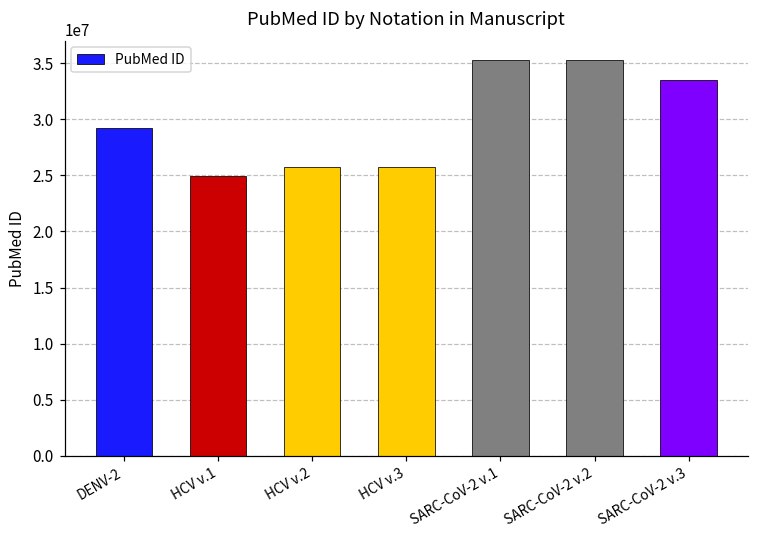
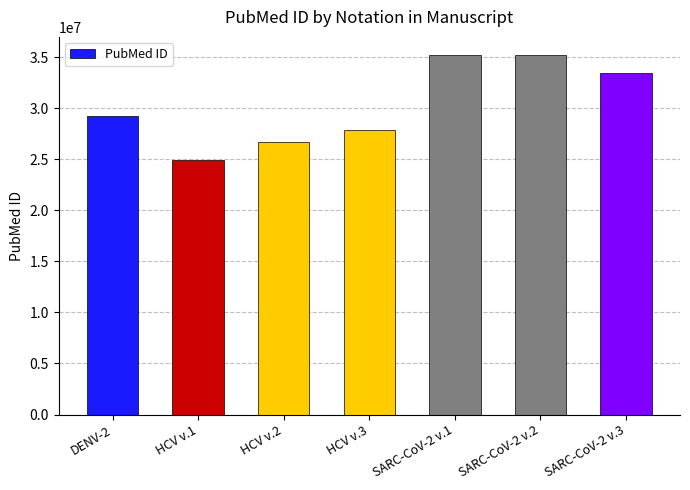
  {
    "DENV-2": 29200000,
    "HCV v.1": 25000000,
-   "HCV v.2": 25800000,
-   "HCV v.3": 25800000,
+   "HCV v.2": 26700000,
+   "HCV v.3": 27900000,
    "SARC-CoV-2 v.1": 35200000,
    "SARC-CoV-2 v.2": 35200000,
    "SARC-CoV-2 v.3": 33400000
  }
